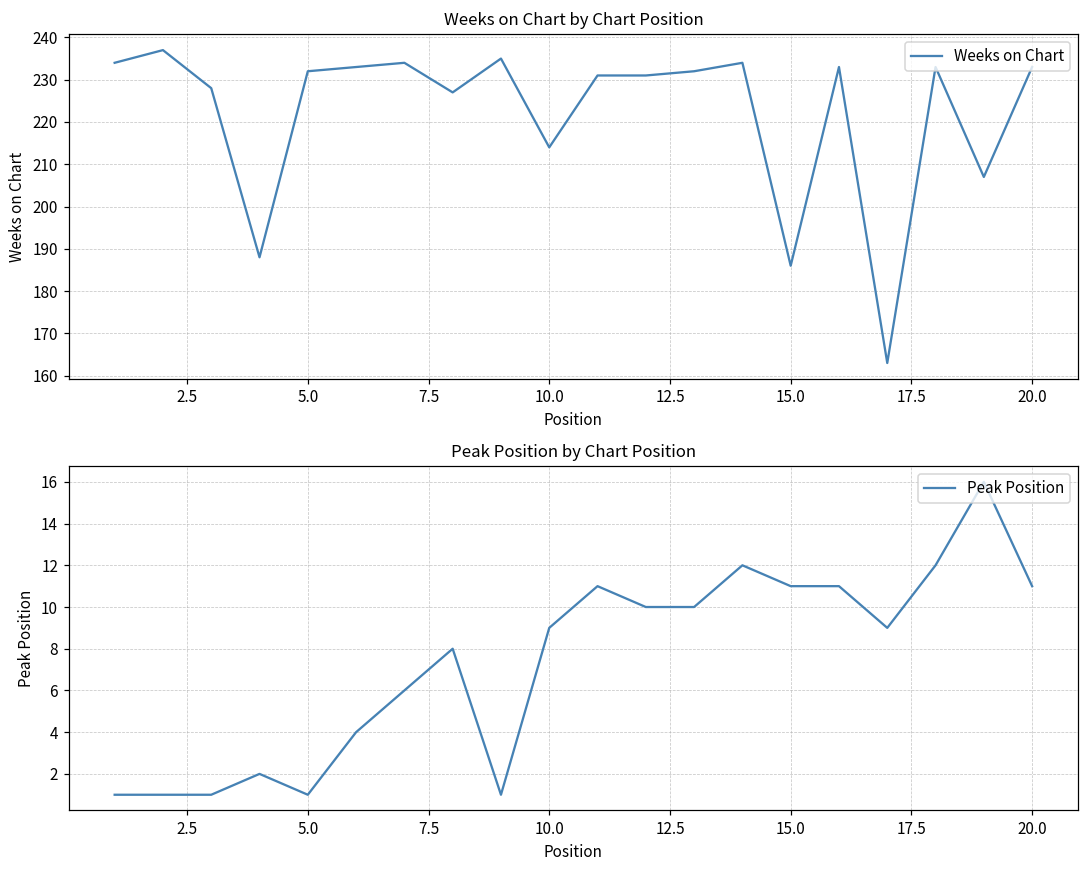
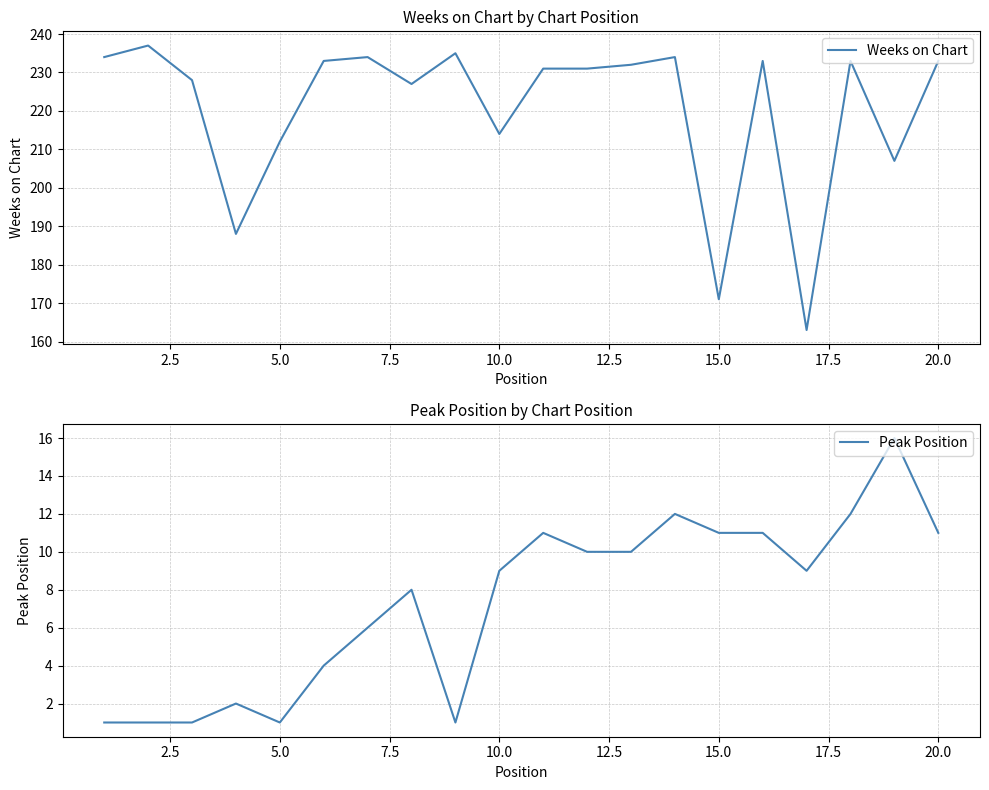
  {
    "Weeks on Chart by Chart Position": {
-     "5.0": 232,
+     "5.0": 212,
      "10.0": 214,
-     "15.0": 186
+     "15.0": 171
    },
    "Peak Position by Chart Position": {
      "5.0": 1.0,
      "10.0": 9.0,
      "15.0": 11.0,
      "20.0": 11.0
    }
  }
